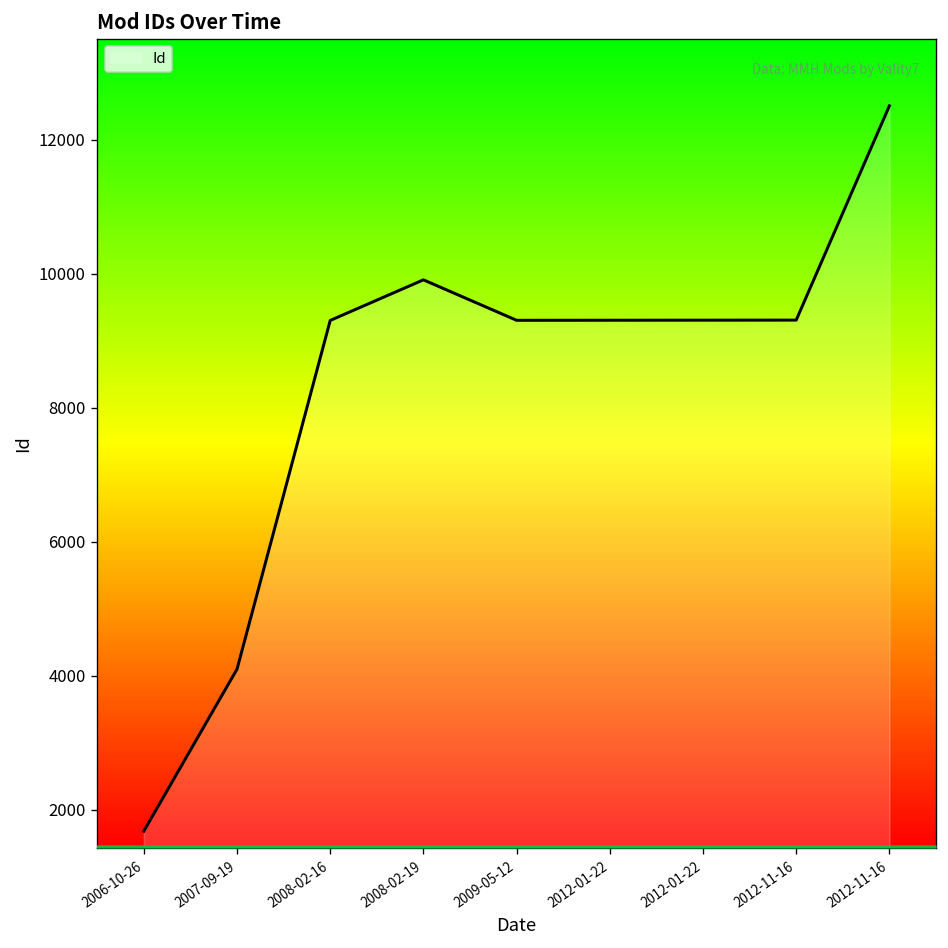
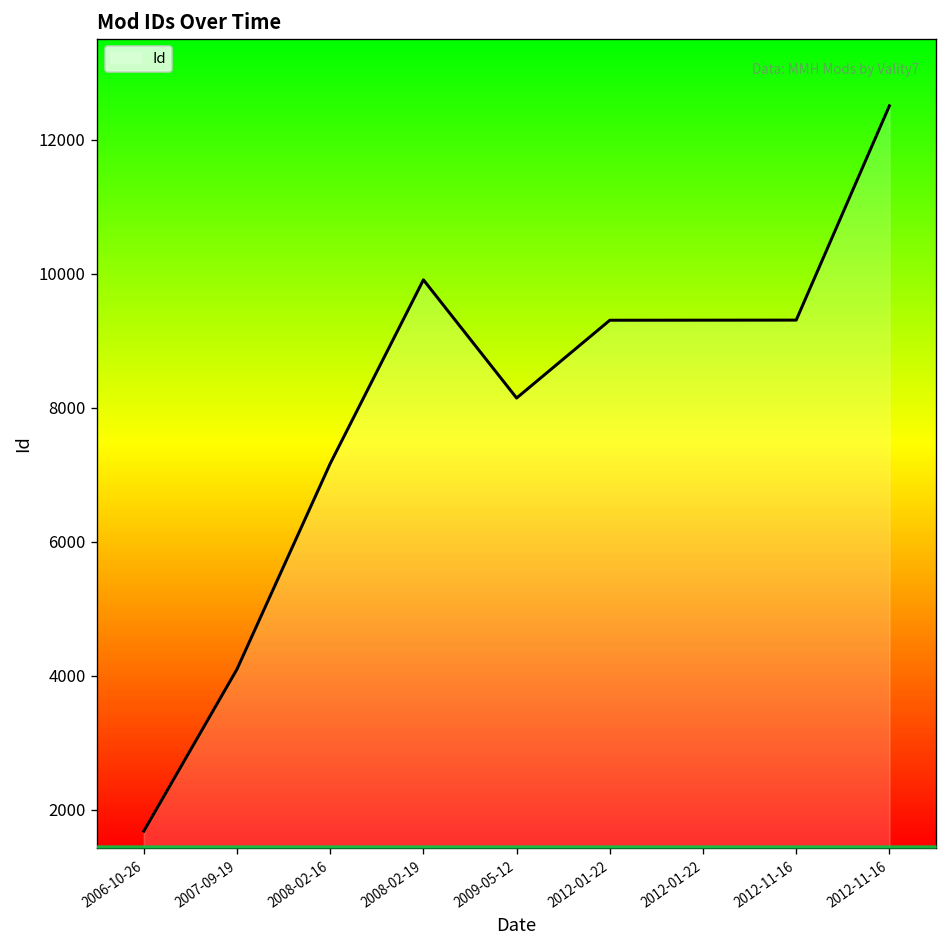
  {
    "Id": {
      "2006-10-26": 1700,
      "2007-09-19": 4100,
-     "2008-02-16": 9300,
+     "2008-02-16": 7200,
      "2008-02-19": 9900,
-     "2009-05-12": 9300
+     "2009-05-12": 8100
    }
  }
